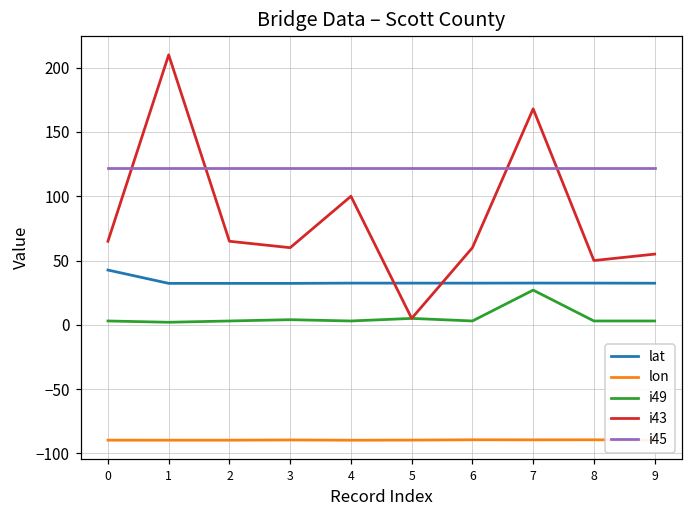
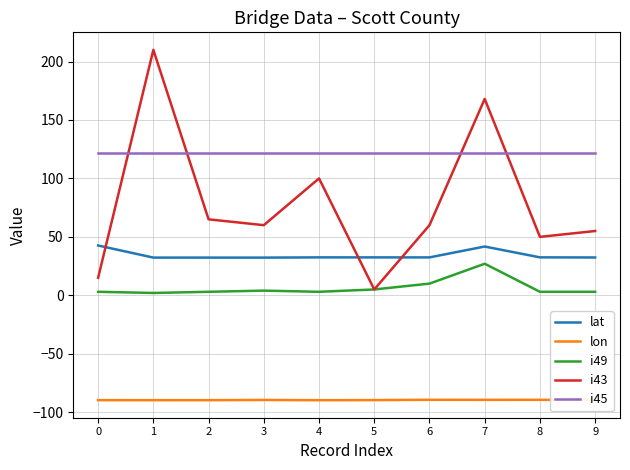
  {
    "lat": {
      "0": 43,
      "1": 32,
      "2": 32,
      "3": 32,
      "4": 32,
      "5": 32,
      "6": 32,
-     "7": 32,
+     "7": 42,
      "8": 32,
      "9": 32
    },
    "lon": {
      "0": -90,
      "1": -90,
      "2": -90,
      "3": -90,
      "4": -90,
      "5": -90,
      "6": -89,
      "7": -89,
      "8": -89
    },
    "i49": {
      "0": 3,
      "1": 2,
      "2": 3,
      "3": 4,
      "4": 3,
-     "6": 3,
+     "6": 10,
      "7": 27,
      "8": 3,
      "9": 3
    },
    "i43": {
-     "0": 65,
+     "0": 15,
      "1": 210,
      "2": 65,
      "3": 60,
      "4": 100,
      "6": 60,
      "7": 168,
      "8": 50,
      "9": 55
    },
    "i45": {
      "0": 122,
      "1": 122,
      "2": 122,
      "3": 122,
      "4": 122,
      "5": 122,
      "6": 122,
      "7": 122,
      "8": 122,
      "9": 122
    }
  }
